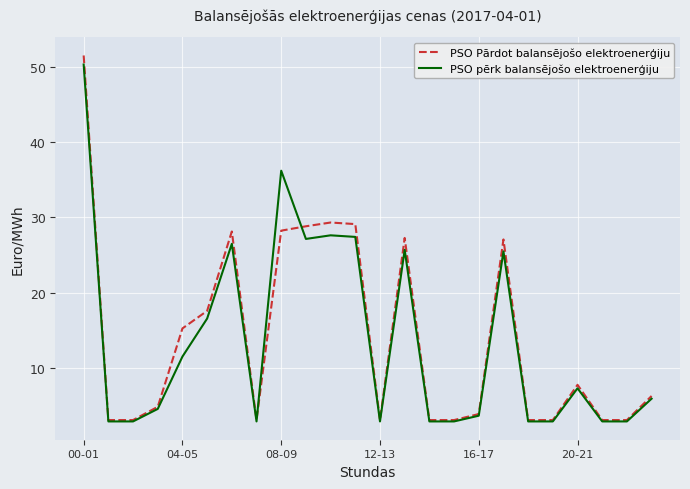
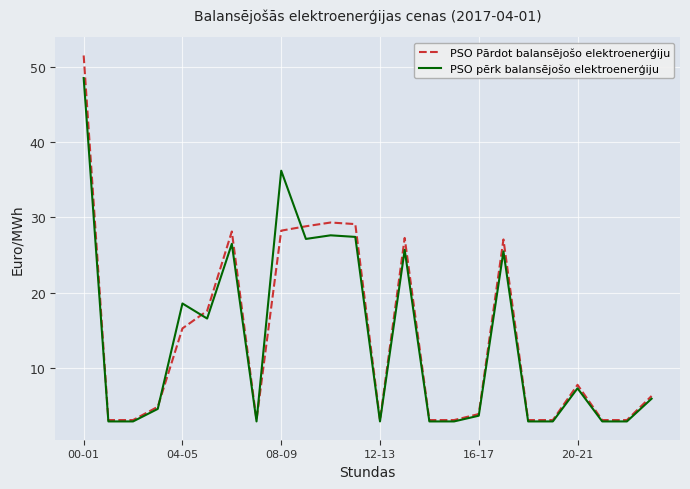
  {
    "PSO Pārdot balansējošo elektroenerģiju": {
      "00-01": 52,
      "04-05": 15,
      "08-09": 28,
      "20-21": 8
    },
    "PSO pērk balansējošo elektroenerģiju": {
-     "00-01": 50,
-     "04-05": 12,
+     "00-01": 49,
+     "04-05": 19,
      "08-09": 36,
      "20-21": 7
    }
  }
